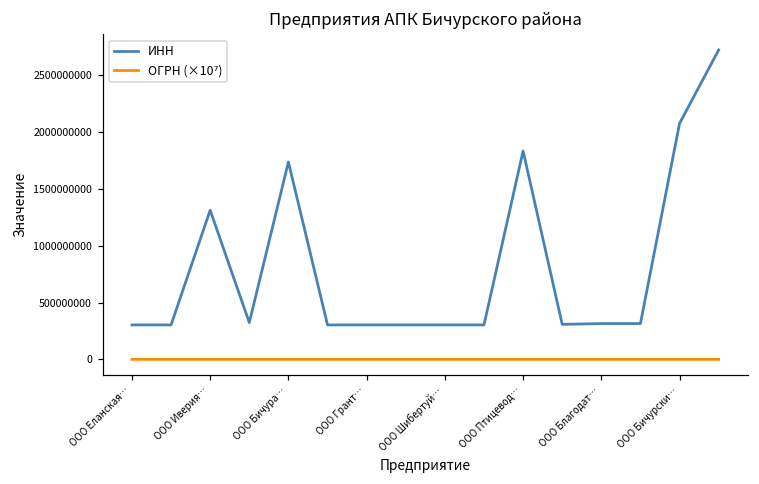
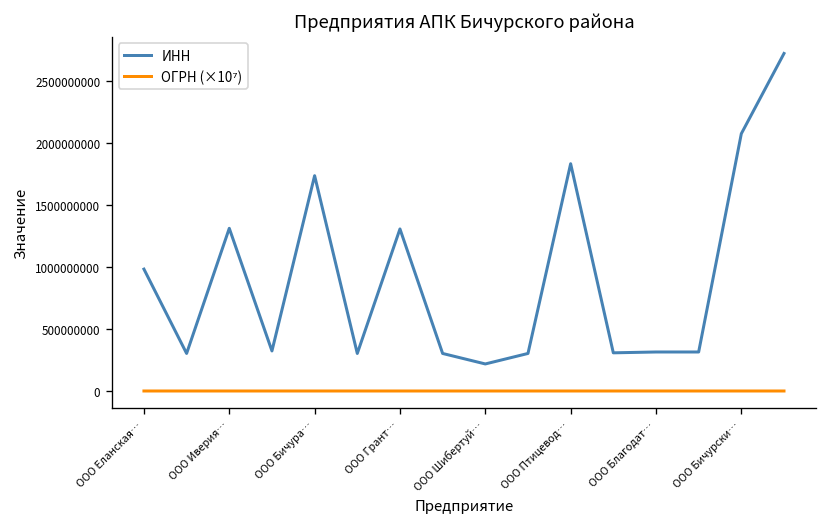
  {
    "ИНН": {
-     "ООО Еланская…": 300000000,
+     "ООО Еланская…": 980000000,
      "ООО Иверия…": 1310000000,
      "ООО Бичура…": 1740000000,
-     "ООО Грант…": 300000000,
-     "ООО Шибертуй…": 300000000,
+     "ООО Грант…": 1310000000,
+     "ООО Шибертуй…": 220000000,
      "ООО Птицевод…": 1830000000,
      "ООО Благодат…": 310000000,
      "ООО Бичурски…": 2080000000
    },
    "ОГРН (×10⁷)": {
      "ООО Еланская…": 0,
      "ООО Иверия…": 0,
      "ООО Бичура…": 0,
      "ООО Грант…": 0,
      "ООО Шибертуй…": 0,
      "ООО Птицевод…": 0,
      "ООО Благодат…": 0,
      "ООО Бичурски…": 0
    }
  }
